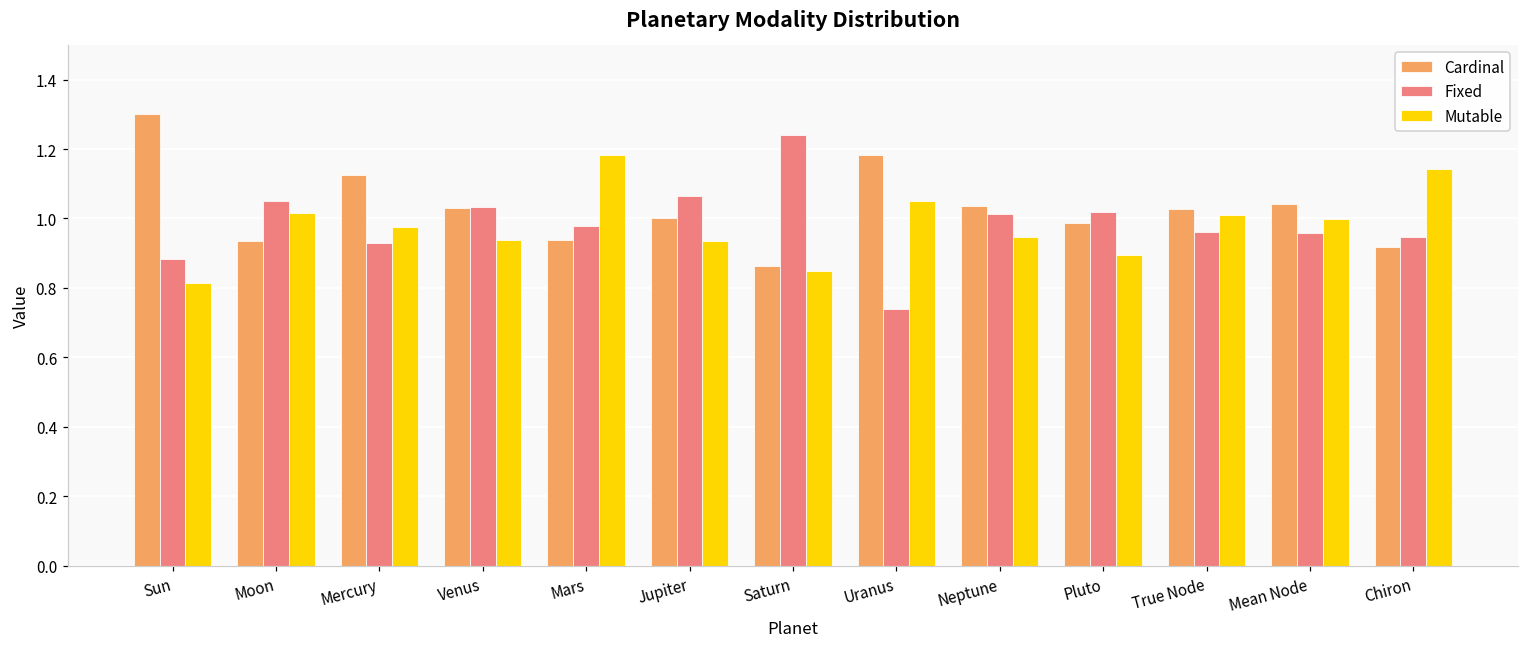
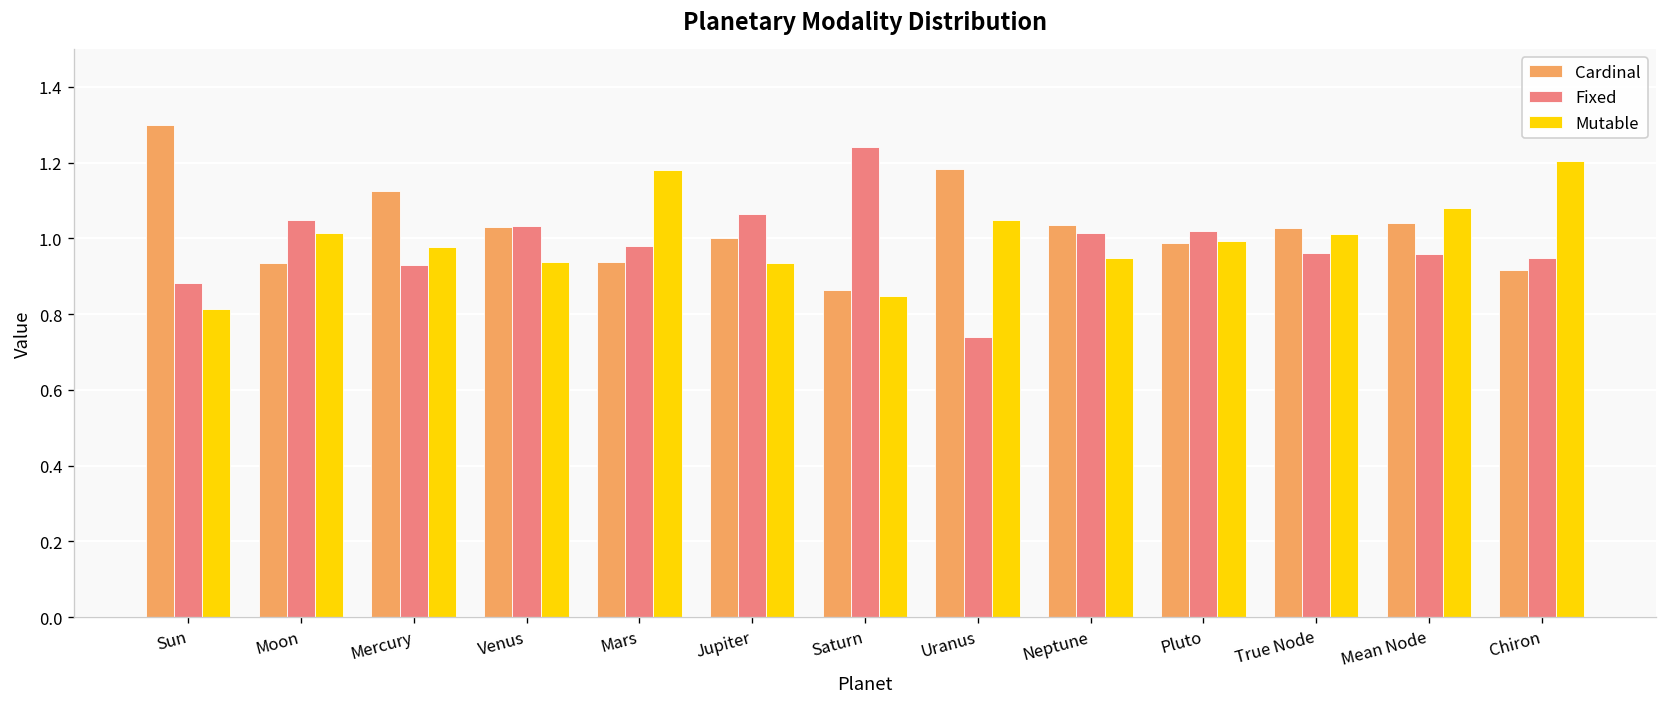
  {
    "Mutable": {
      "Sun": 0.81,
      "Moon": 1.01,
      "Mercury": 0.98,
      "Venus": 0.94,
      "Mars": 1.18,
      "Jupiter": 0.93,
      "Saturn": 0.85,
      "Uranus": 1.05,
      "Neptune": 0.95,
-     "Pluto": 0.90,
+     "Pluto": 0.99,
      "True Node": 1.01,
-     "Mean Node": 1.00,
-     "Chiron": 1.14
+     "Mean Node": 1.08,
+     "Chiron": 1.20
    }
  }
